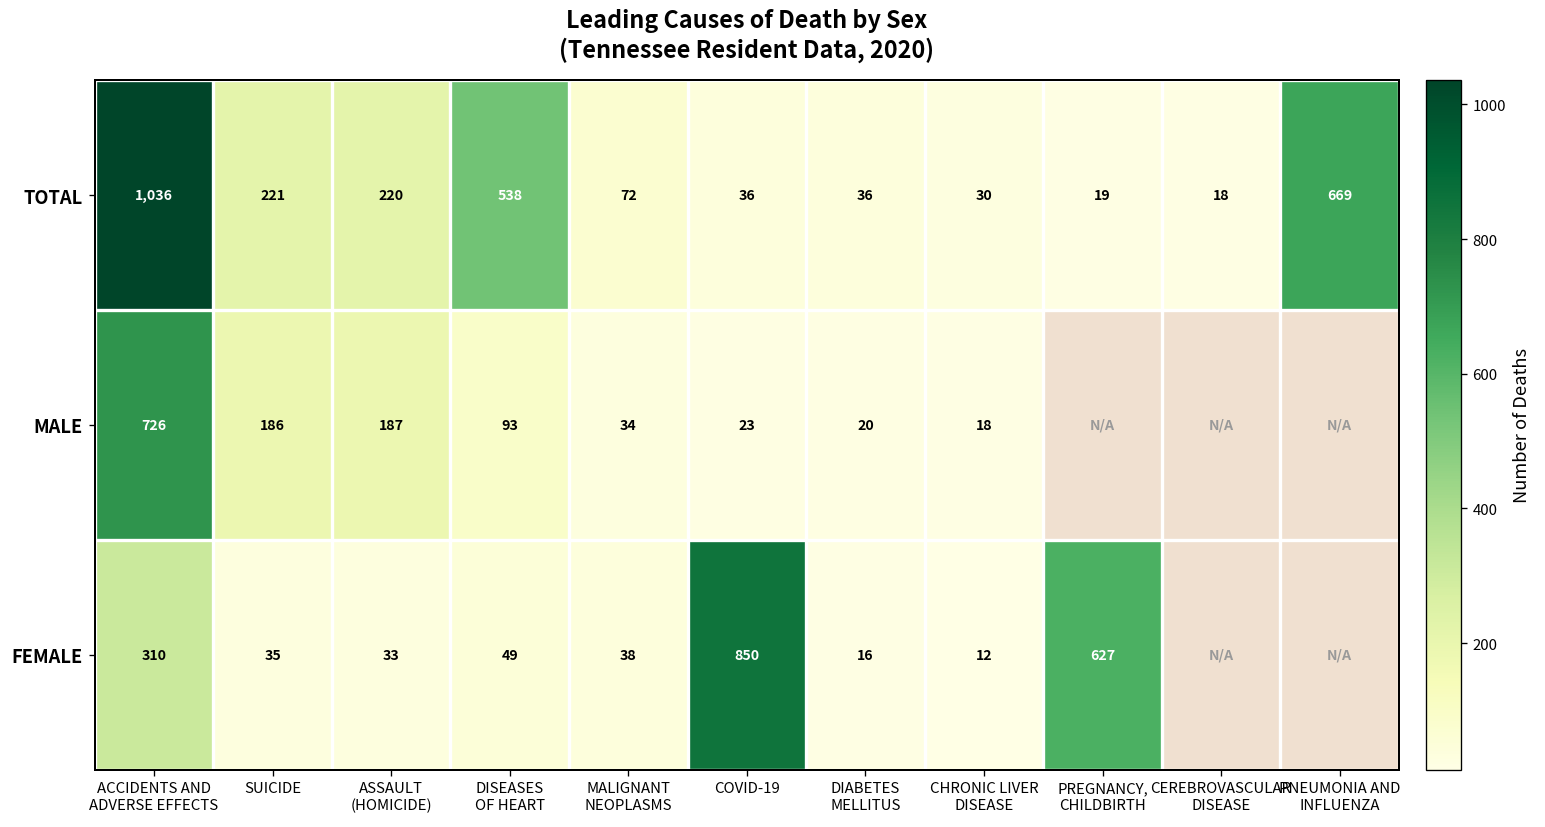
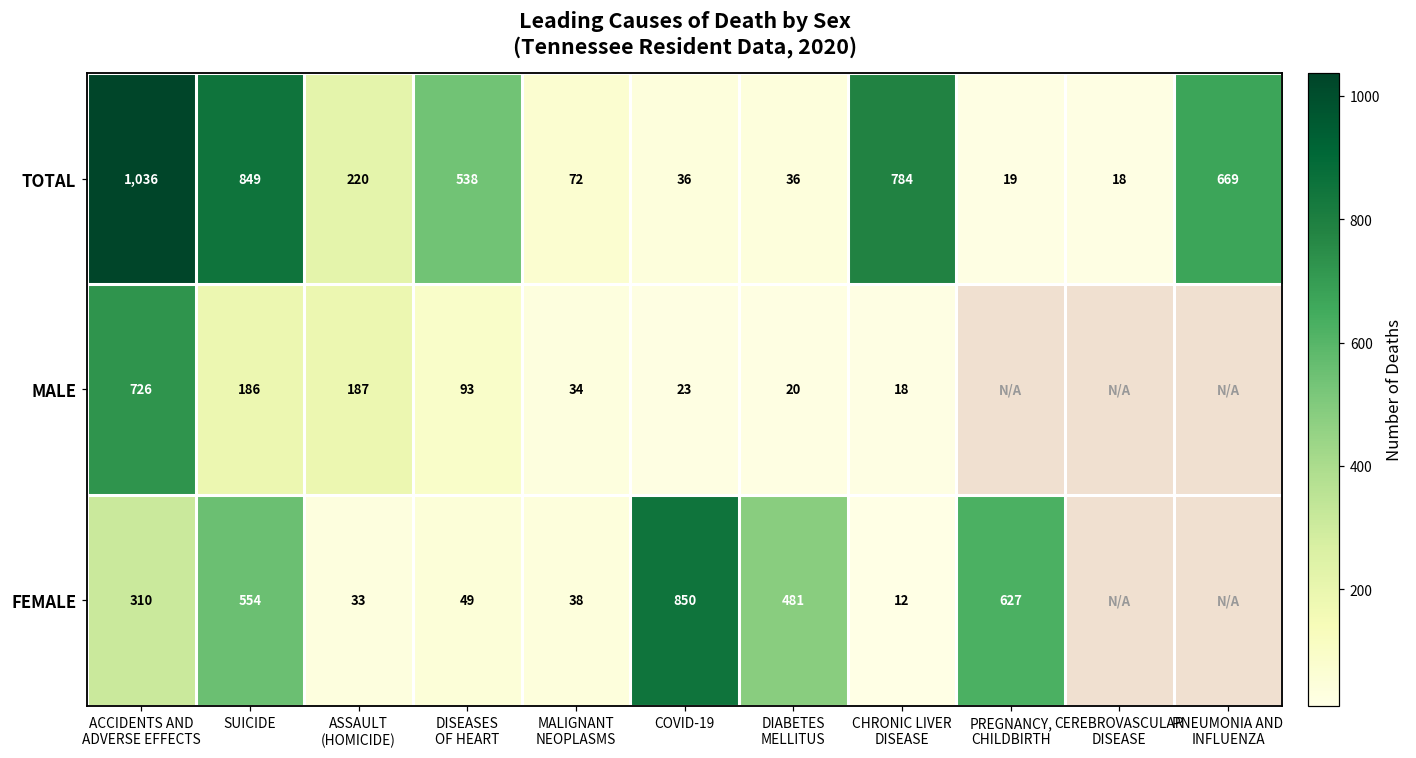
  {
    "TOTAL": {
      "ACCIDENTS AND ADVERSE EFFECTS": "1,036",
-     "SUICIDE": "221",
+     "SUICIDE": "849",
      "ASSAULT (HOMICIDE)": "220",
      "DISEASES OF HEART": "538",
      "MALIGNANT NEOPLASMS": "72",
      "COVID-19": "36",
      "DIABETES MELLITUS": "36",
-     "CHRONIC LIVER DISEASE": "30",
+     "CHRONIC LIVER DISEASE": "784",
      "PREGNANCY, CHILDBIRTH": "19",
      "CEREBROVASCULAR DISEASE": "18",
      "PNEUMONIA AND INFLUENZA": "669"
    },
    "MALE": {
      "ACCIDENTS AND ADVERSE EFFECTS": "726",
      "SUICIDE": "186",
      "ASSAULT (HOMICIDE)": "187",
      "DISEASES OF HEART": "93",
      "MALIGNANT NEOPLASMS": "34",
      "COVID-19": "23",
      "DIABETES MELLITUS": "20",
      "CHRONIC LIVER DISEASE": "18"
    },
    "FEMALE": {
      "ACCIDENTS AND ADVERSE EFFECTS": "310",
-     "SUICIDE": "35",
+     "SUICIDE": "554",
      "ASSAULT (HOMICIDE)": "33",
      "DISEASES OF HEART": "49",
      "MALIGNANT NEOPLASMS": "38",
      "COVID-19": "850",
-     "DIABETES MELLITUS": "16",
+     "DIABETES MELLITUS": "481",
      "CHRONIC LIVER DISEASE": "12",
      "PREGNANCY, CHILDBIRTH": "627"
    }
  }
